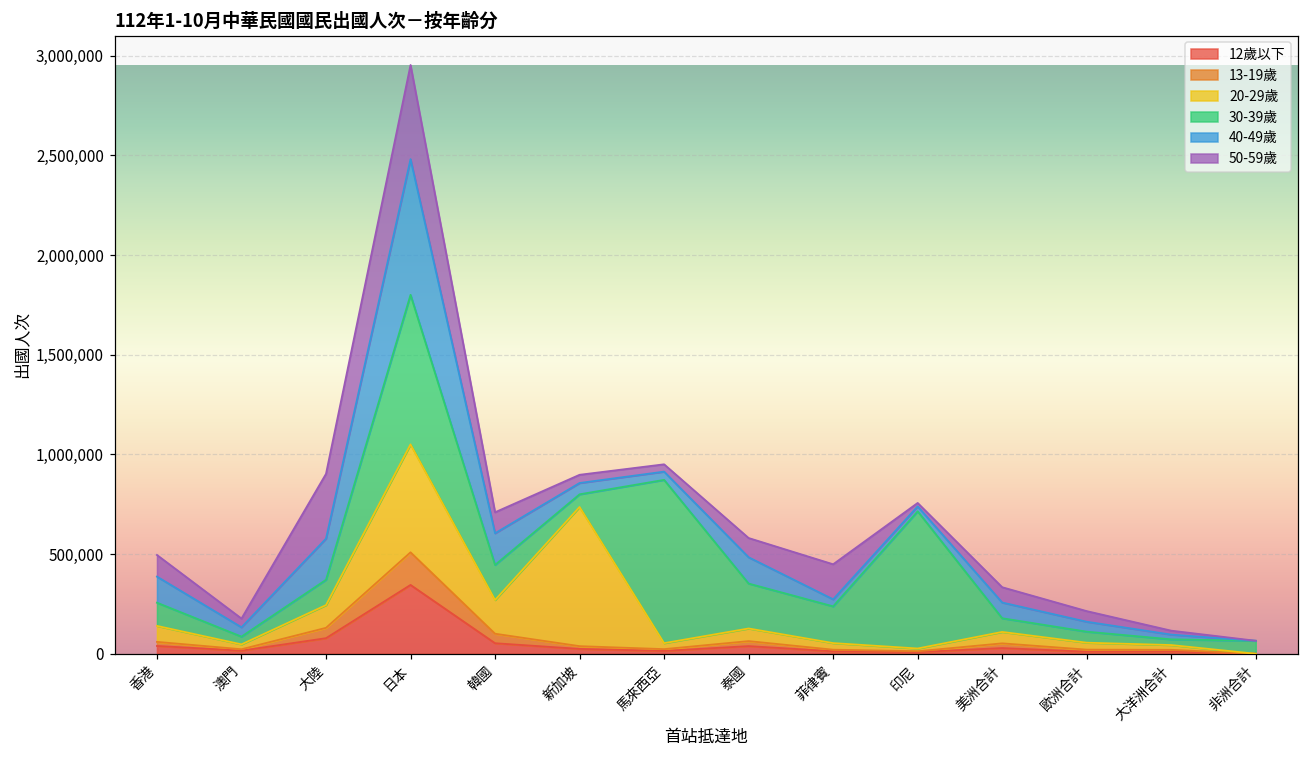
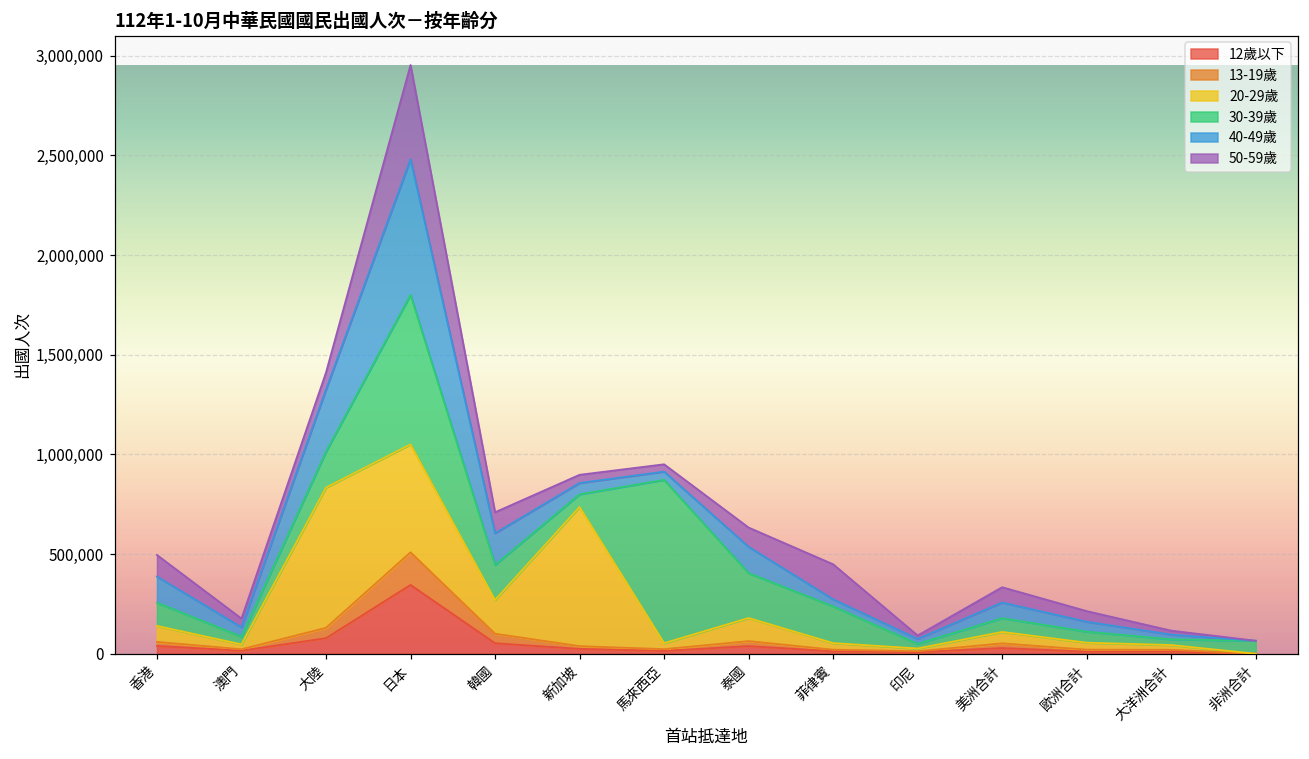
  {
    "20-29歲": {
      "香港": "80,000",
      "澳門": "20,000",
-     "大陸": "110,000",
+     "大陸": "700,000",
      "日本": "540,000",
      "韓國": "170,000",
      "新加坡": "700,000",
      "馬來西亞": "30,000",
-     "泰國": "60,000",
+     "泰國": "120,000",
      "菲律賓": "30,000",
      "美洲合計": "60,000",
      "歐洲合計": "30,000",
      "大洋洲合計": "20,000"
    },
    "30-39歲": {
      "香港": "120,000",
      "澳門": "40,000",
-     "大陸": "130,000",
+     "大陸": "180,000",
      "日本": "750,000",
      "韓國": "180,000",
      "新加坡": "60,000",
      "馬來西亞": "820,000",
      "泰國": "230,000",
      "菲律賓": "180,000",
-     "印尼": "690,000",
+     "印尼": "20,000",
      "美洲合計": "70,000",
      "歐洲合計": "60,000",
      "大洋洲合計": "30,000"
    },
    "40-49歲": {
      "香港": "130,000",
      "澳門": "50,000",
-     "大陸": "210,000",
+     "大陸": "310,000",
      "日本": "680,000",
      "韓國": "160,000",
      "新加坡": "60,000",
      "馬來西亞": "40,000",
      "泰國": "130,000",
      "菲律賓": "40,000",
      "印尼": "20,000",
      "美洲合計": "80,000",
      "歐洲合計": "50,000",
      "大洋洲合計": "20,000"
    },
    "50-59歲": {
      "香港": "110,000",
      "澳門": "40,000",
-     "大陸": "320,000",
+     "大陸": "90,000",
      "日本": "470,000",
      "韓國": "110,000",
      "新加坡": "40,000",
      "馬來西亞": "40,000",
      "泰國": "100,000",
      "菲律賓": "180,000",
      "印尼": "20,000",
      "美洲合計": "80,000",
      "歐洲合計": "50,000",
      "大洋洲合計": "20,000"
    }
  }
